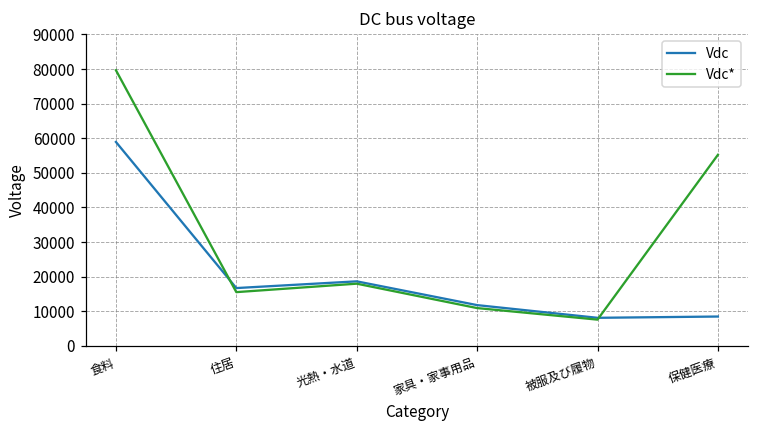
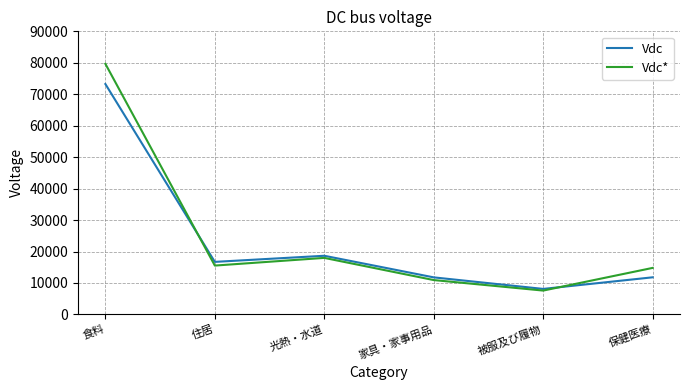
  {
    "Vdc": {
-     "食料": 59000,
+     "食料": 73000,
      "住居": 17000,
      "家具・家事用品": 12000,
-     "保健医療": 8000
+     "保健医療": 12000
    },
    "Vdc*": {
      "食料": 80000,
      "住居": 16000,
      "家具・家事用品": 11000,
-     "保健医療": 55000
+     "保健医療": 15000
    }
  }
